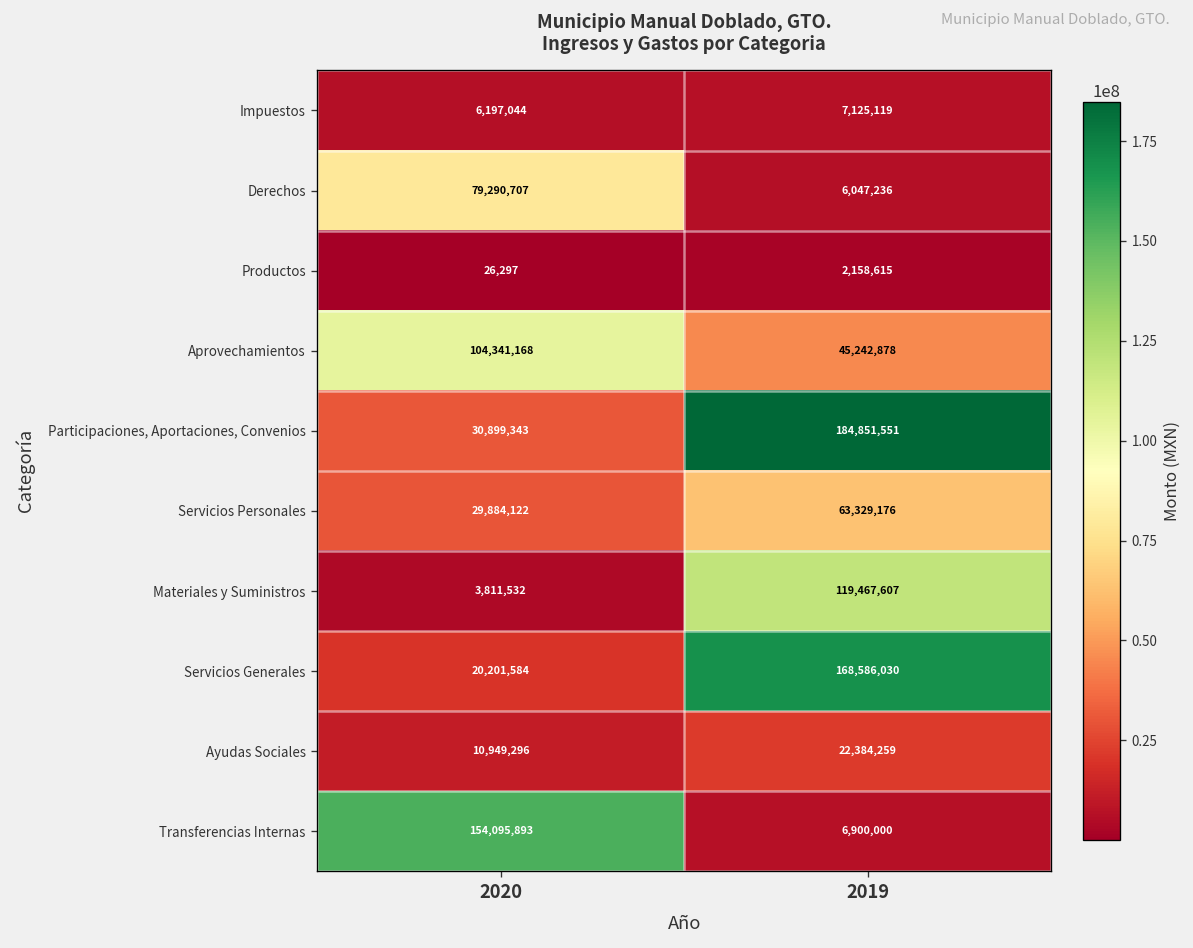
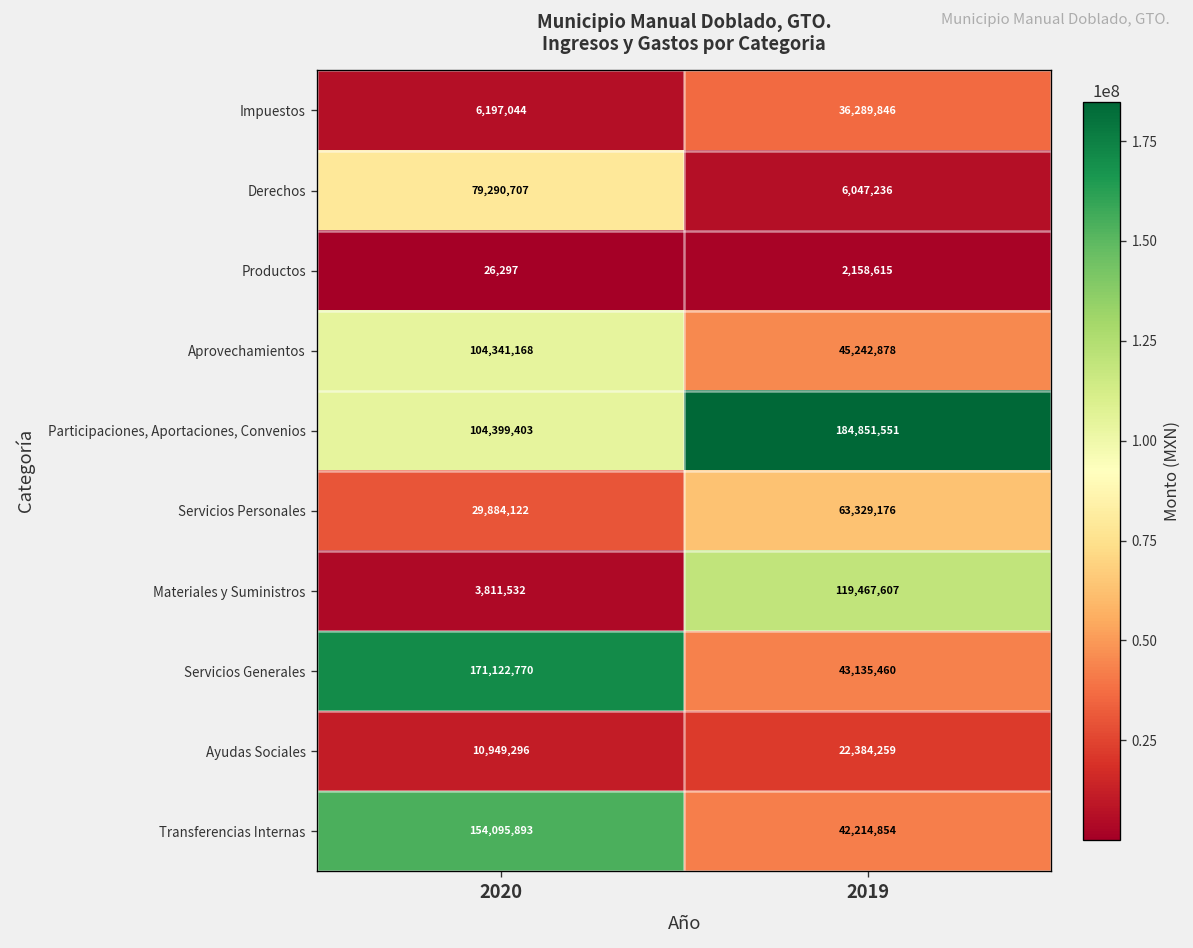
  {
    "Impuestos": {
      "2020": "6,197,044",
-     "2019": "7,125,119"
+     "2019": "36,289,846"
    },
    "Derechos": {
      "2020": "79,290,707",
      "2019": "6,047,236"
    },
    "Productos": {
      "2020": "26,297",
      "2019": "2,158,615"
    },
    "Aprovechamientos": {
      "2020": "104,341,168",
      "2019": "45,242,878"
    },
    "Participaciones, Aportaciones, Convenios": {
-     "2020": "30,899,343",
+     "2020": "104,399,403",
      "2019": "184,851,551"
    },
    "Servicios Personales": {
      "2020": "29,884,122",
      "2019": "63,329,176"
    },
    "Materiales y Suministros": {
      "2020": "3,811,532",
      "2019": "119,467,607"
    },
    "Servicios Generales": {
-     "2020": "20,201,584",
-     "2019": "168,586,030"
+     "2020": "171,122,770",
+     "2019": "43,135,460"
    },
    "Ayudas Sociales": {
      "2020": "10,949,296",
      "2019": "22,384,259"
    },
    "Transferencias Internas": {
      "2020": "154,095,893",
-     "2019": "6,900,000"
+     "2019": "42,214,854"
    }
  }
